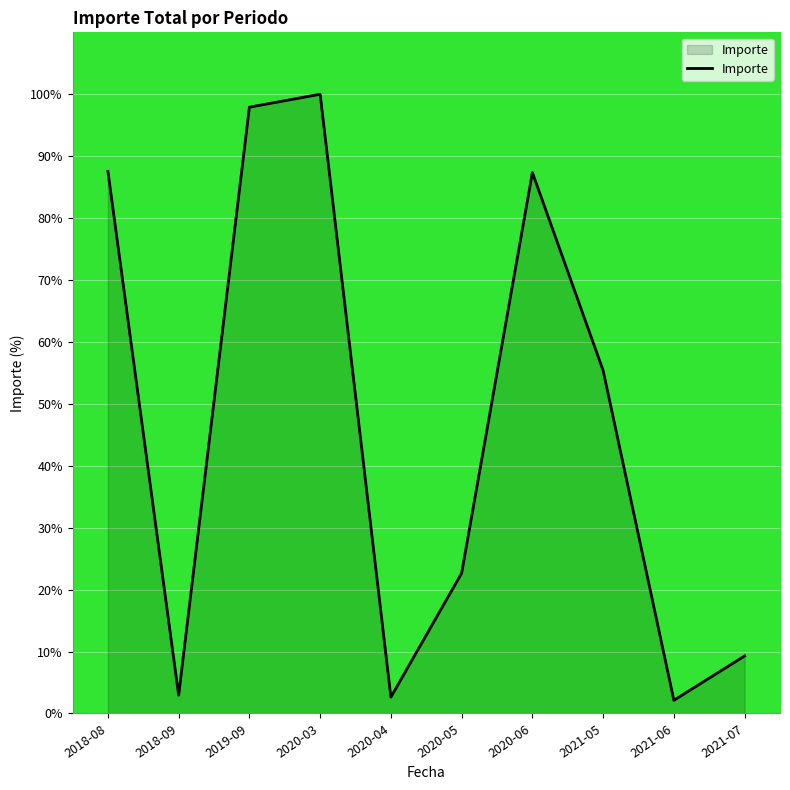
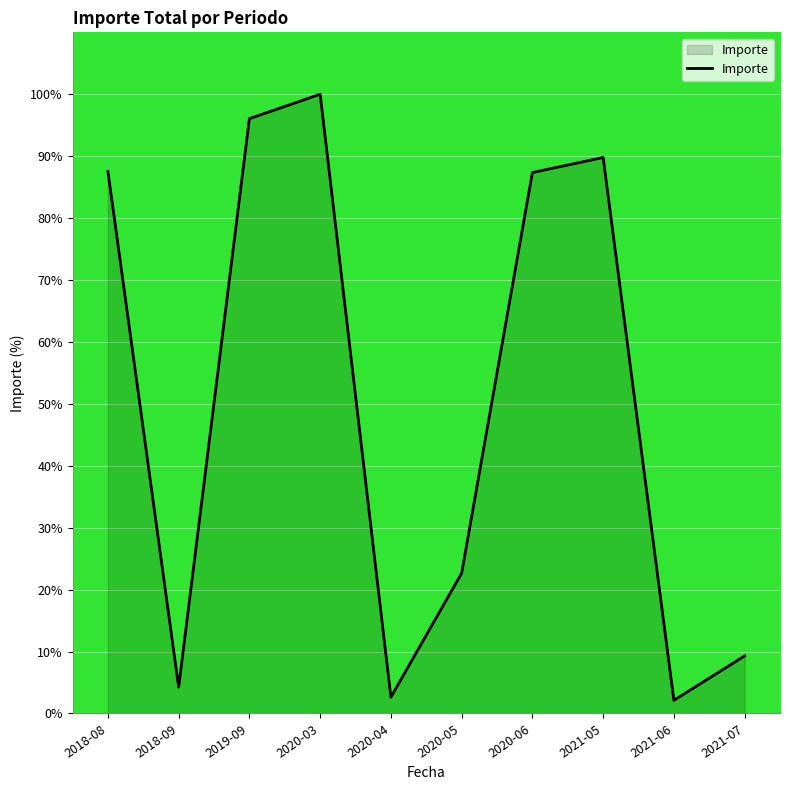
  {
    "2018-08": "88%",
-   "2018-09": "3%",
-   "2019-09": "98%",
+   "2018-09": "4%",
+   "2019-09": "96%",
    "2020-03": "100%",
    "2020-04": "3%",
    "2020-05": "23%",
    "2020-06": "87%",
-   "2021-05": "55%",
+   "2021-05": "90%",
    "2021-06": "2%",
    "2021-07": "9%"
  }
